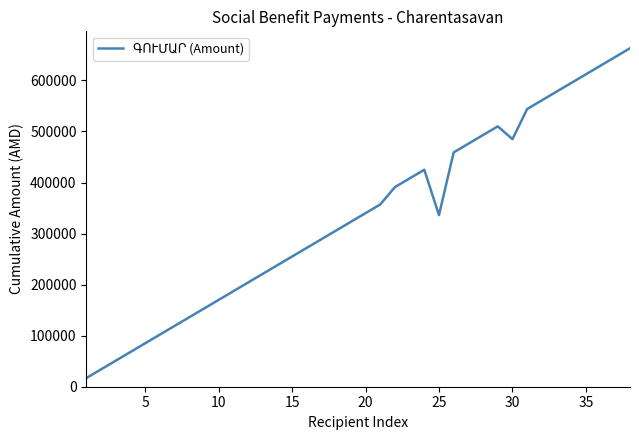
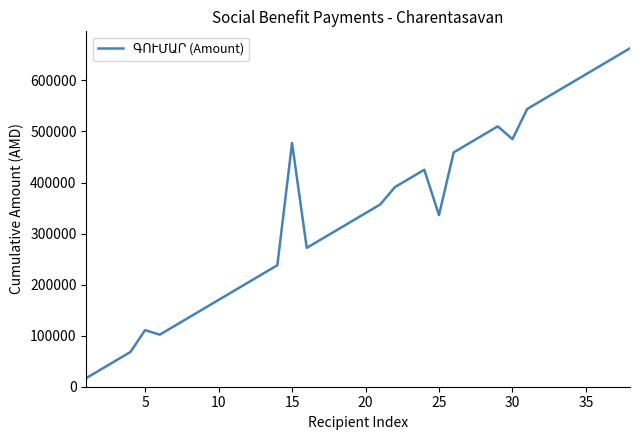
  {
-   "5": 90000,
+   "5": 110000,
    "10": 170000,
-   "15": 260000,
+   "15": 480000,
    "20": 340000,
    "25": 340000,
    "30": 480000,
    "35": 610000
  }
